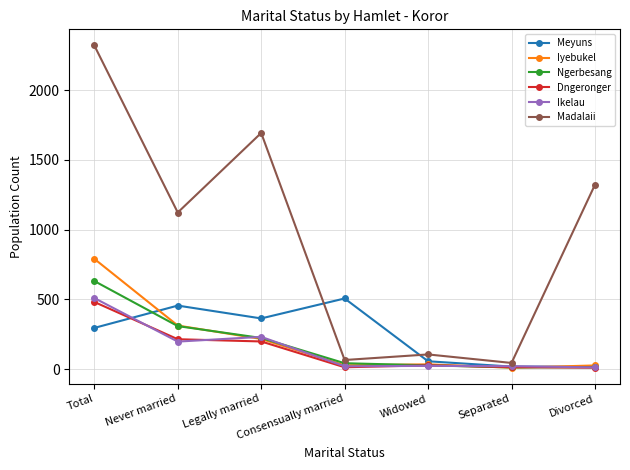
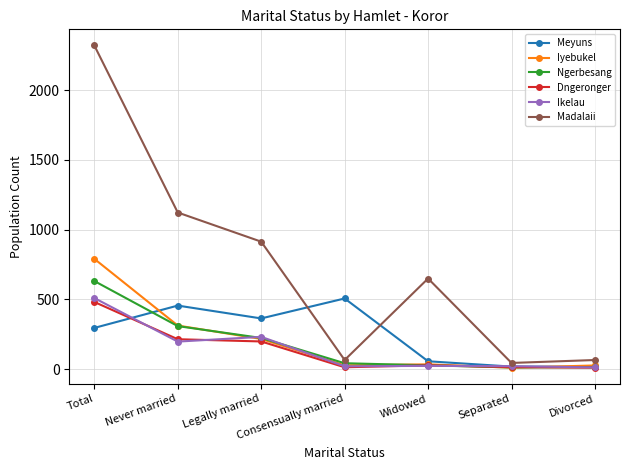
  {
    "Meyuns": {
      "Total": 300,
      "Never married": 460,
      "Legally married": 360,
      "Consensually married": 510,
      "Widowed": 60
    },
    "Iyebukel": {
      "Total": 790
    },
    "Ngerbesang": {
      "Total": 630
    },
    "Dngeronger": {
      "Total": 480,
      "Legally married": 200
    },
    "Ikelau": {
      "Total": 510
    },
    "Madalaii": {
      "Total": 2320,
      "Never married": 1120,
-     "Legally married": 1690,
+     "Legally married": 910,
      "Consensually married": 70,
-     "Widowed": 110,
+     "Widowed": 650,
      "Separated": 50,
-     "Divorced": 1320
+     "Divorced": 70
    }
  }
